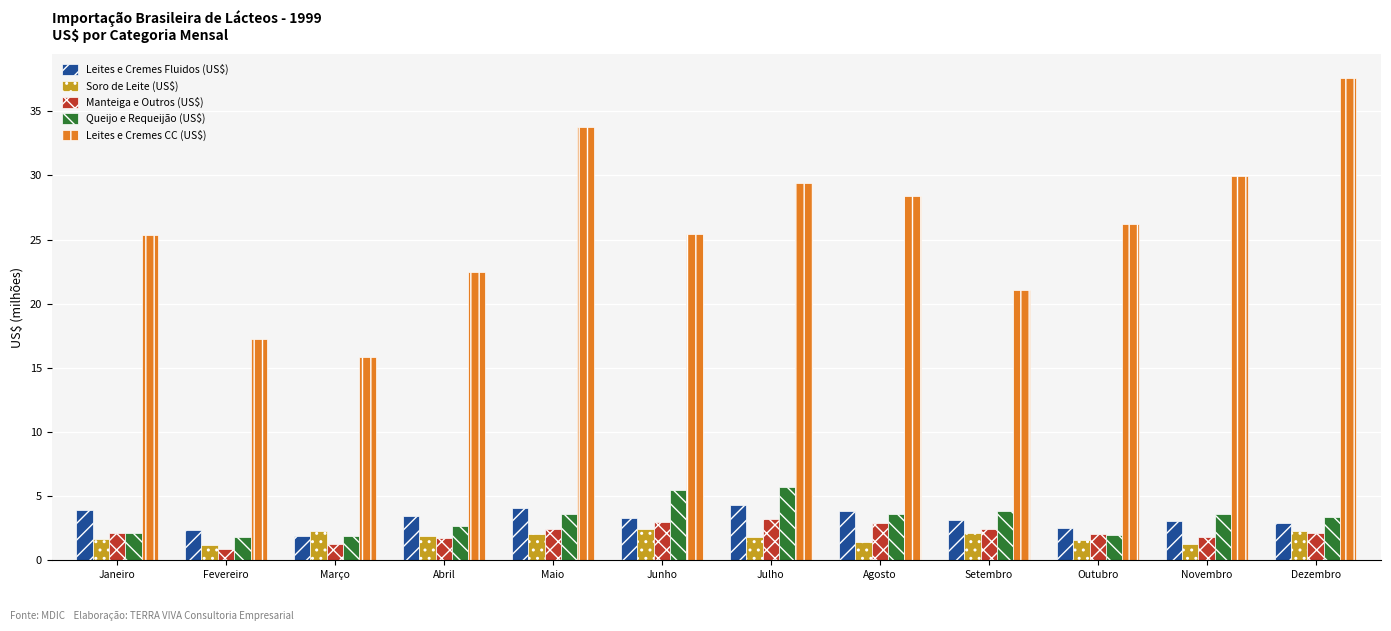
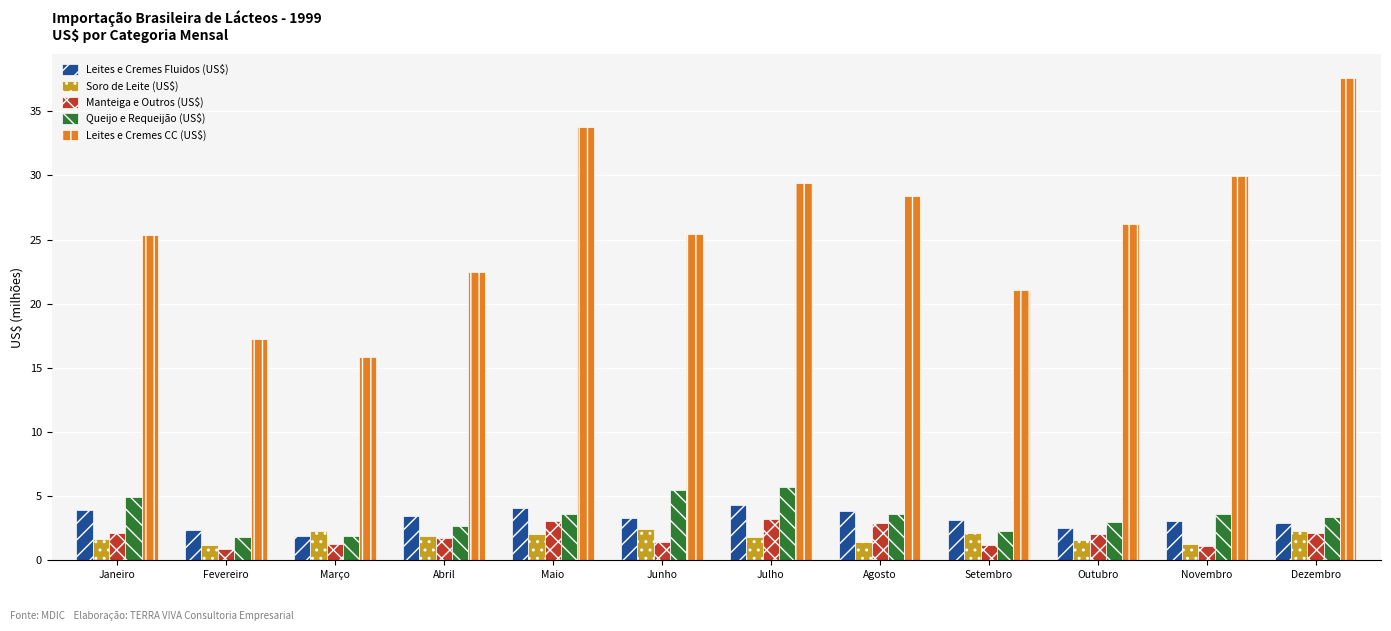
  {
    "Leites e Cremes Fluidos (US$)": {
      "Janeiro": 3.9,
      "Fevereiro": 2.4,
      "Março": 1.9,
      "Abril": 3.4,
      "Maio": 4.0,
      "Junho": 3.3,
      "Julho": 4.3,
      "Agosto": 3.9,
      "Setembro": 3.2,
      "Outubro": 2.5,
      "Novembro": 3.1,
      "Dezembro": 2.9
    },
    "Manteiga e Outros (US$)": {
      "Janeiro": 2.1,
      "Fevereiro": 0.9,
      "Março": 1.2,
      "Abril": 1.8,
-     "Maio": 2.4,
-     "Junho": 3.0,
+     "Maio": 3.1,
+     "Junho": 1.4,
      "Julho": 3.2,
      "Agosto": 2.9,
-     "Setembro": 2.4,
+     "Setembro": 1.2,
      "Outubro": 2.0,
-     "Novembro": 1.8,
+     "Novembro": 1.1,
      "Dezembro": 2.1
    },
    "Queijo e Requeijão (US$)": {
-     "Janeiro": 2.2,
+     "Janeiro": 5.0,
      "Fevereiro": 1.8,
      "Março": 1.9,
      "Abril": 2.7,
      "Maio": 3.6,
      "Junho": 5.5,
      "Julho": 5.7,
      "Agosto": 3.6,
-     "Setembro": 3.8,
-     "Outubro": 2.0,
+     "Setembro": 2.3,
+     "Outubro": 3.0,
      "Novembro": 3.6,
      "Dezembro": 3.4
    }
  }
